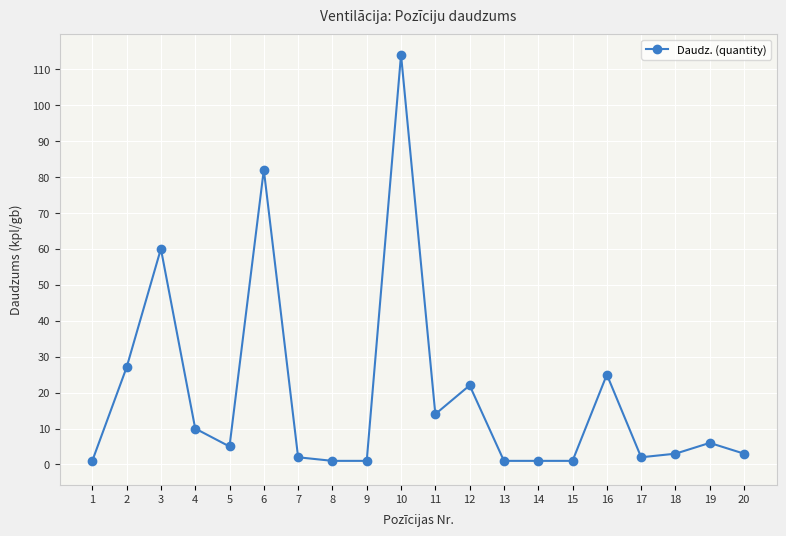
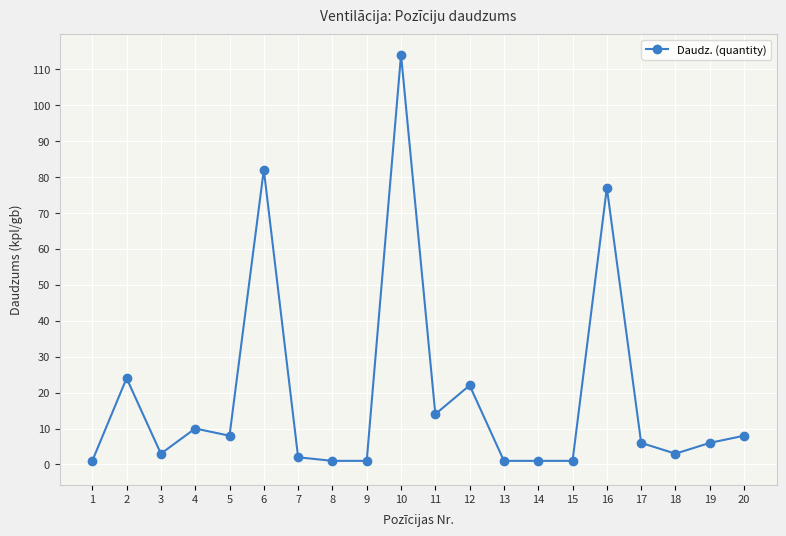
  {
    "1": 1,
-   "2": 27,
-   "3": 60,
+   "2": 24,
+   "3": 3,
    "4": 10,
-   "5": 5,
+   "5": 8,
    "6": 82,
    "7": 2,
    "8": 1,
    "9": 1,
    "10": 114,
    "11": 14,
    "12": 22,
    "13": 1,
    "14": 1,
    "15": 1,
-   "16": 25,
-   "17": 2,
+   "16": 77,
+   "17": 6,
    "18": 3,
    "19": 6,
-   "20": 3
+   "20": 8
  }
